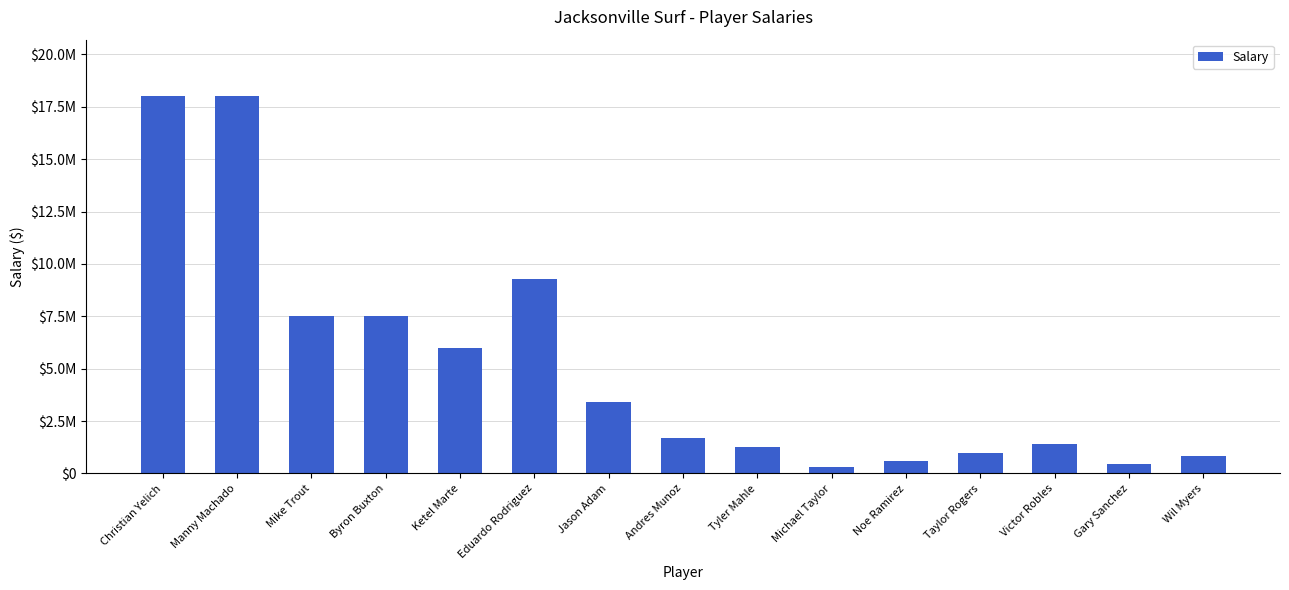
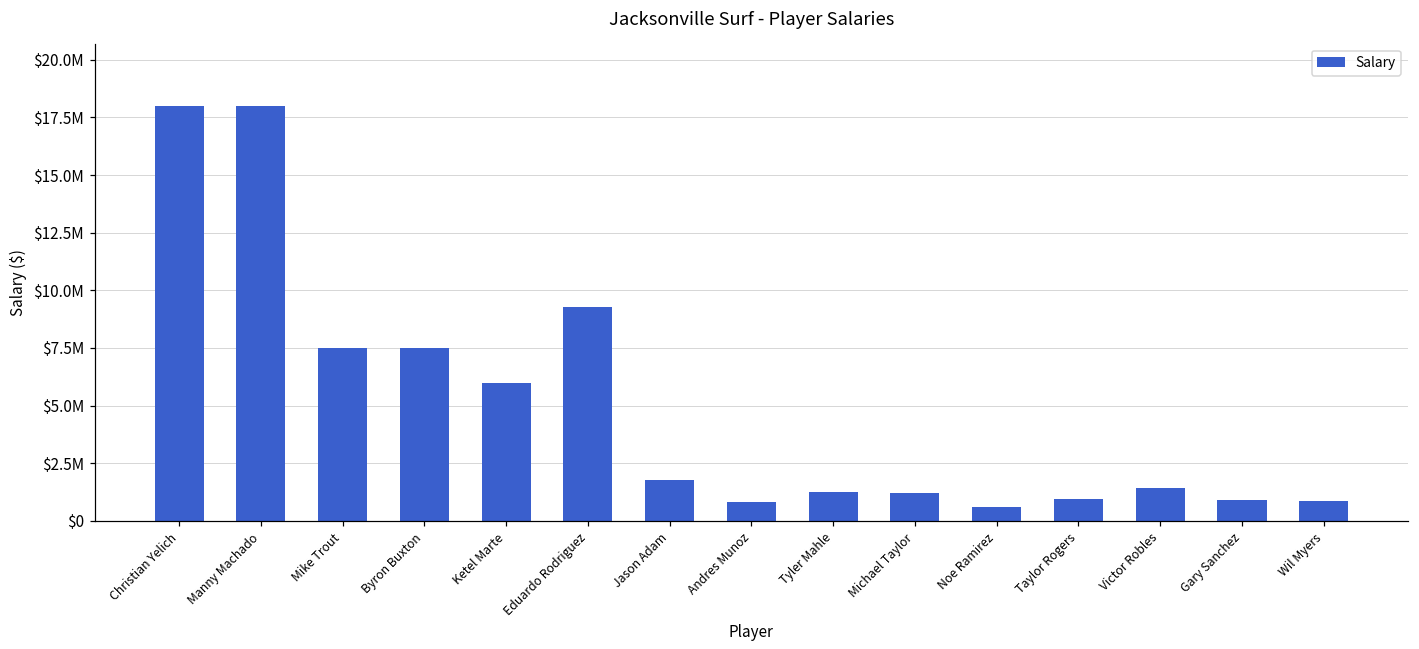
  {
    "Christian Yelich": "$18000000",
    "Manny Machado": "$18000000",
    "Mike Trout": "$7500000",
    "Byron Buxton": "$7500000",
    "Ketel Marte": "$6000000",
    "Eduardo Rodriguez": "$9300000",
-   "Jason Adam": "$3400000",
-   "Andres Munoz": "$1700000",
+   "Jason Adam": "$1800000",
+   "Andres Munoz": "$800000",
    "Tyler Mahle": "$1300000",
-   "Michael Taylor": "$300000",
+   "Michael Taylor": "$1200000",
    "Noe Ramirez": "$600000",
    "Taylor Rogers": "$1000000",
    "Victor Robles": "$1400000",
-   "Gary Sanchez": "$400000",
+   "Gary Sanchez": "$900000",
    "Wil Myers": "$900000"
  }
